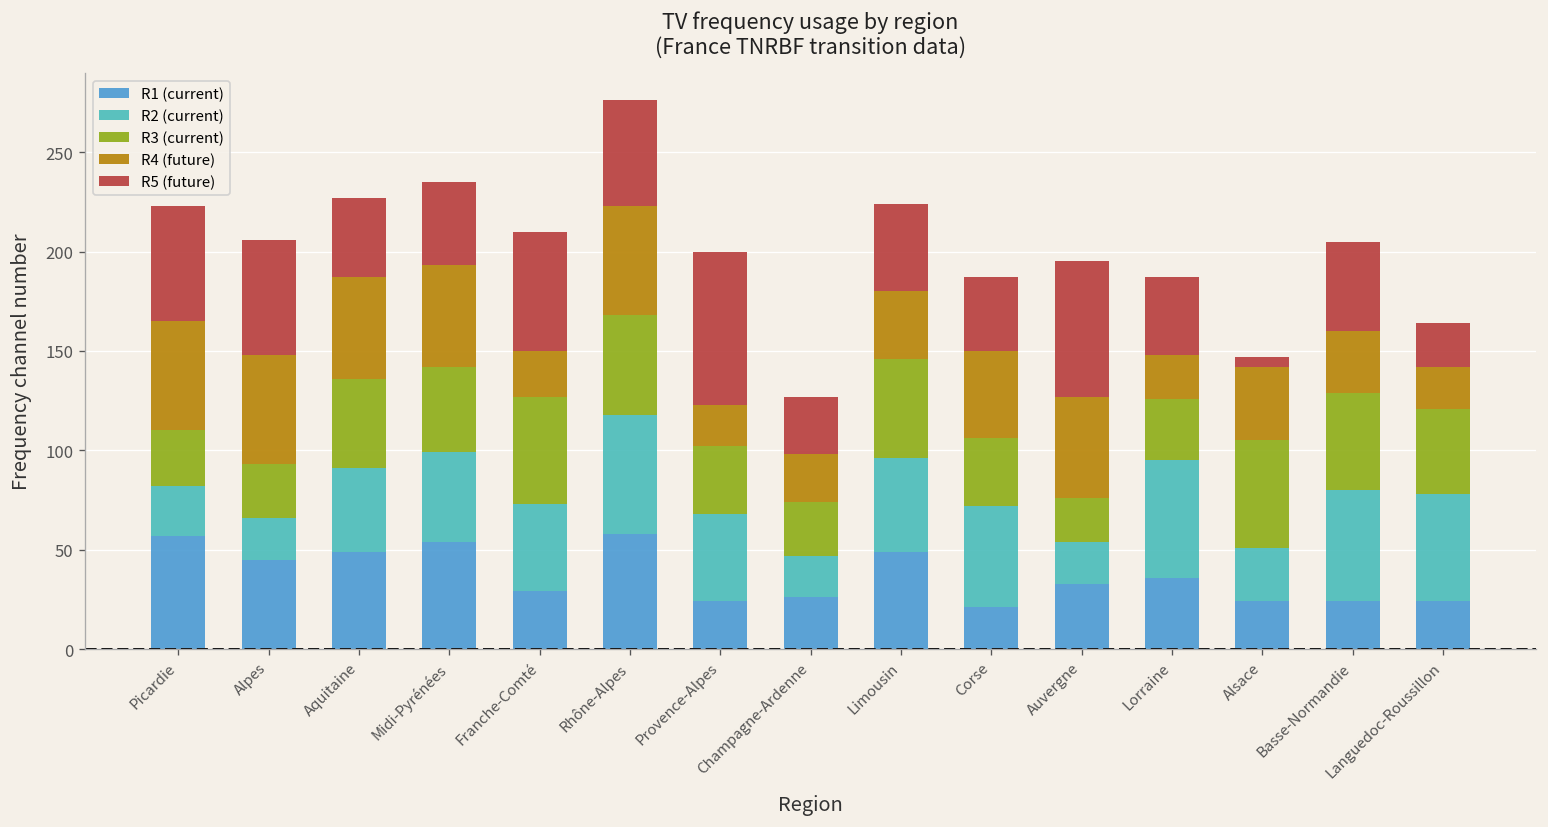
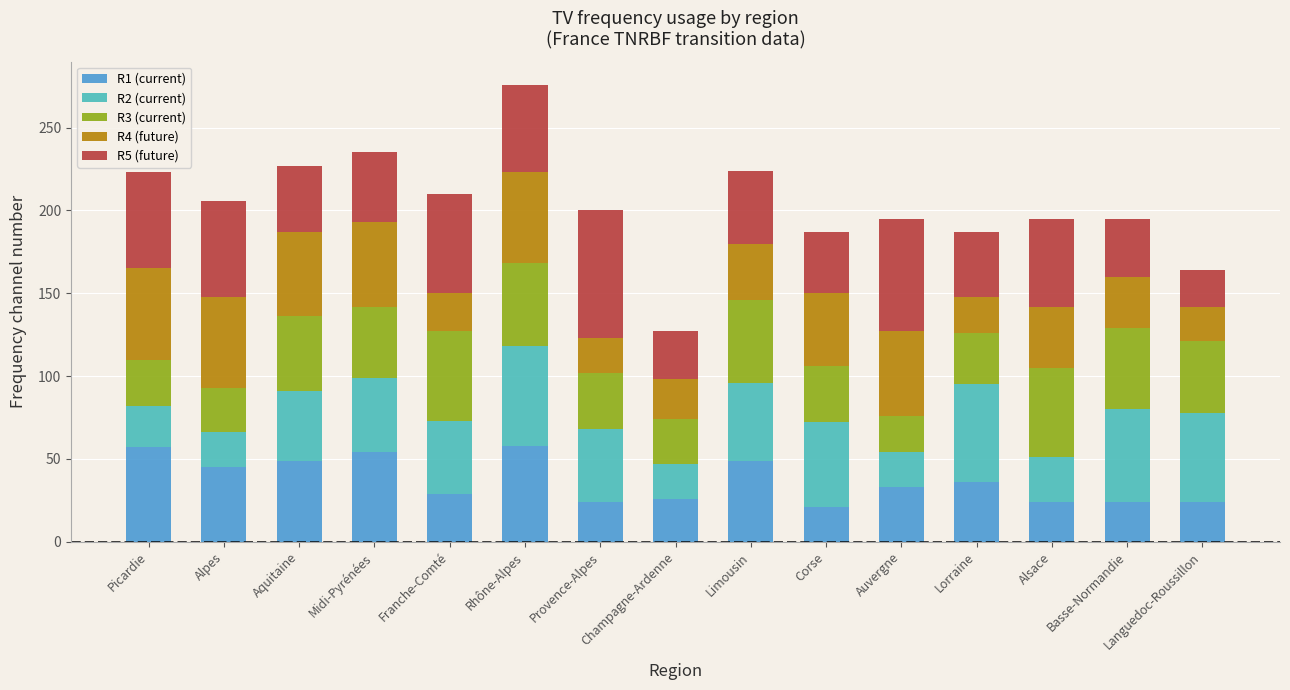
  {
    "R5 (future)": {
      "Picardie": 58,
      "Alpes": 58,
      "Aquitaine": 40,
      "Midi-Pyrénées": 42,
      "Franche-Comté": 60,
      "Rhône-Alpes": 53,
      "Provence-Alpes": 77,
      "Champagne-Ardenne": 29,
      "Limousin": 44,
      "Corse": 37,
      "Auvergne": 68,
      "Lorraine": 39,
-     "Alsace": 5,
-     "Basse-Normandie": 45,
+     "Alsace": 53,
+     "Basse-Normandie": 35,
      "Languedoc-Roussillon": 22
    }
  }
